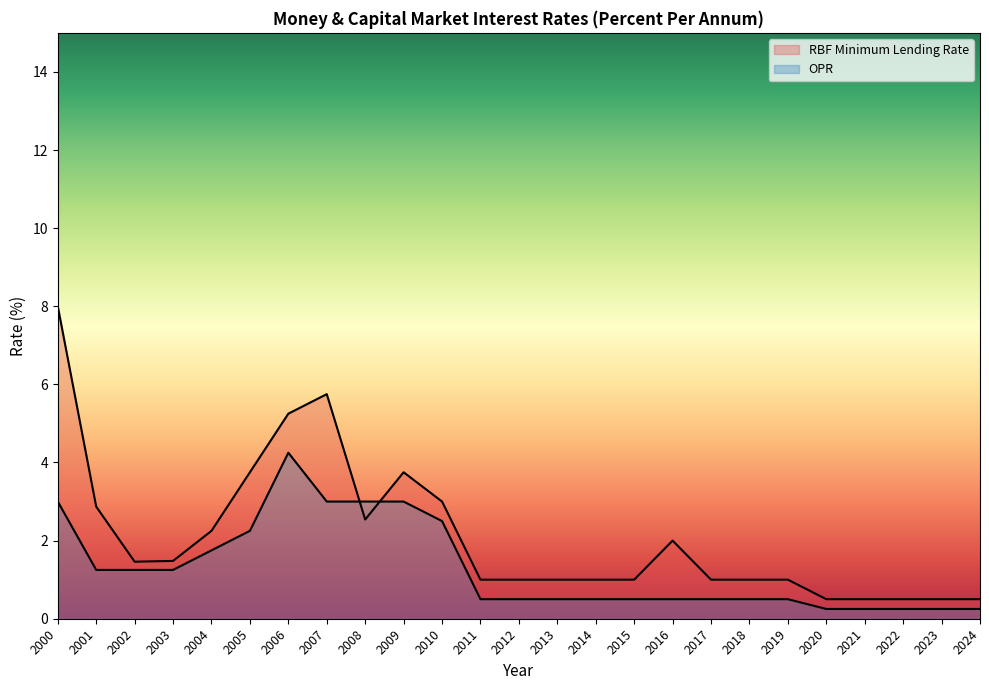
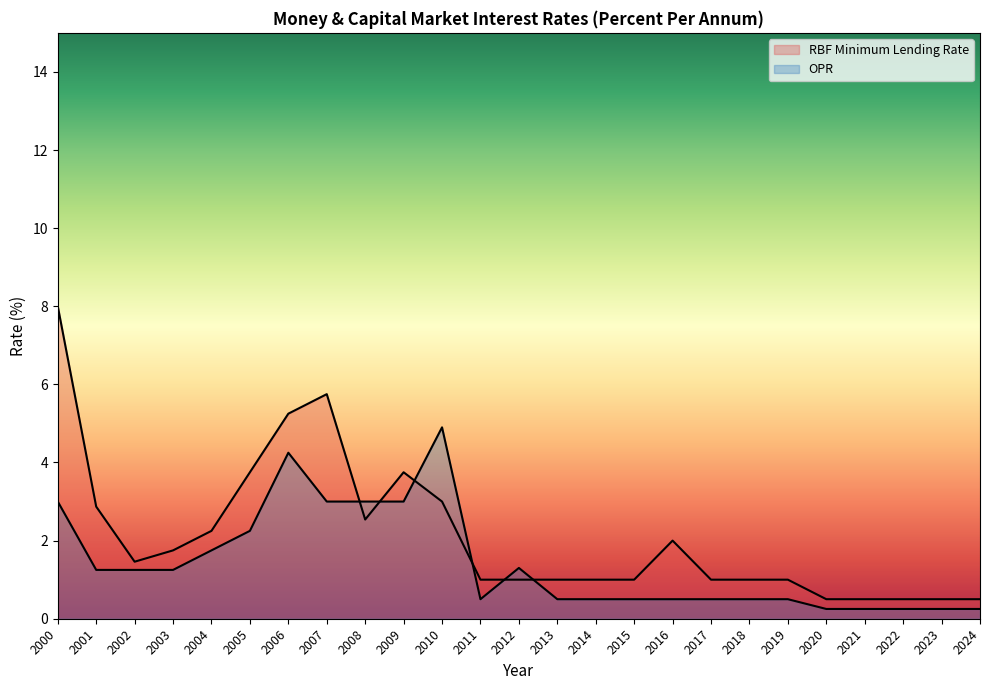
  {
    "RBF Minimum Lending Rate": {
      "2000": 8.0,
      "2001": 2.9,
      "2002": 1.5,
-     "2003": 1.5,
+     "2003": 1.8,
      "2004": 2.3,
      "2005": 3.8,
      "2006": 5.3,
      "2007": 5.8,
      "2008": 2.5,
      "2009": 3.8,
      "2010": 3.0,
      "2011": 1.0,
      "2012": 1.0,
      "2013": 1.0,
      "2014": 1.0,
      "2015": 1.0,
      "2016": 2.0,
      "2017": 1.0,
      "2018": 1.0,
      "2019": 1.0,
      "2020": 0.5,
      "2021": 0.5,
      "2022": 0.5,
      "2023": 0.5,
      "2024": 0.5
    },
    "OPR": {
      "2000": 3.0,
      "2001": 1.3,
      "2002": 1.3,
      "2003": 1.3,
      "2004": 1.8,
      "2005": 2.3,
      "2006": 4.3,
      "2007": 3.0,
      "2008": 3.0,
      "2009": 3.0,
-     "2010": 2.5,
+     "2010": 4.9,
      "2011": 0.5,
-     "2012": 0.5,
+     "2012": 1.3,
      "2013": 0.5,
      "2014": 0.5,
      "2015": 0.5,
      "2016": 0.5,
      "2017": 0.5,
      "2018": 0.5,
      "2019": 0.5,
      "2020": 0.3,
      "2021": 0.3,
      "2022": 0.3,
      "2023": 0.3,
      "2024": 0.3
    }
  }
